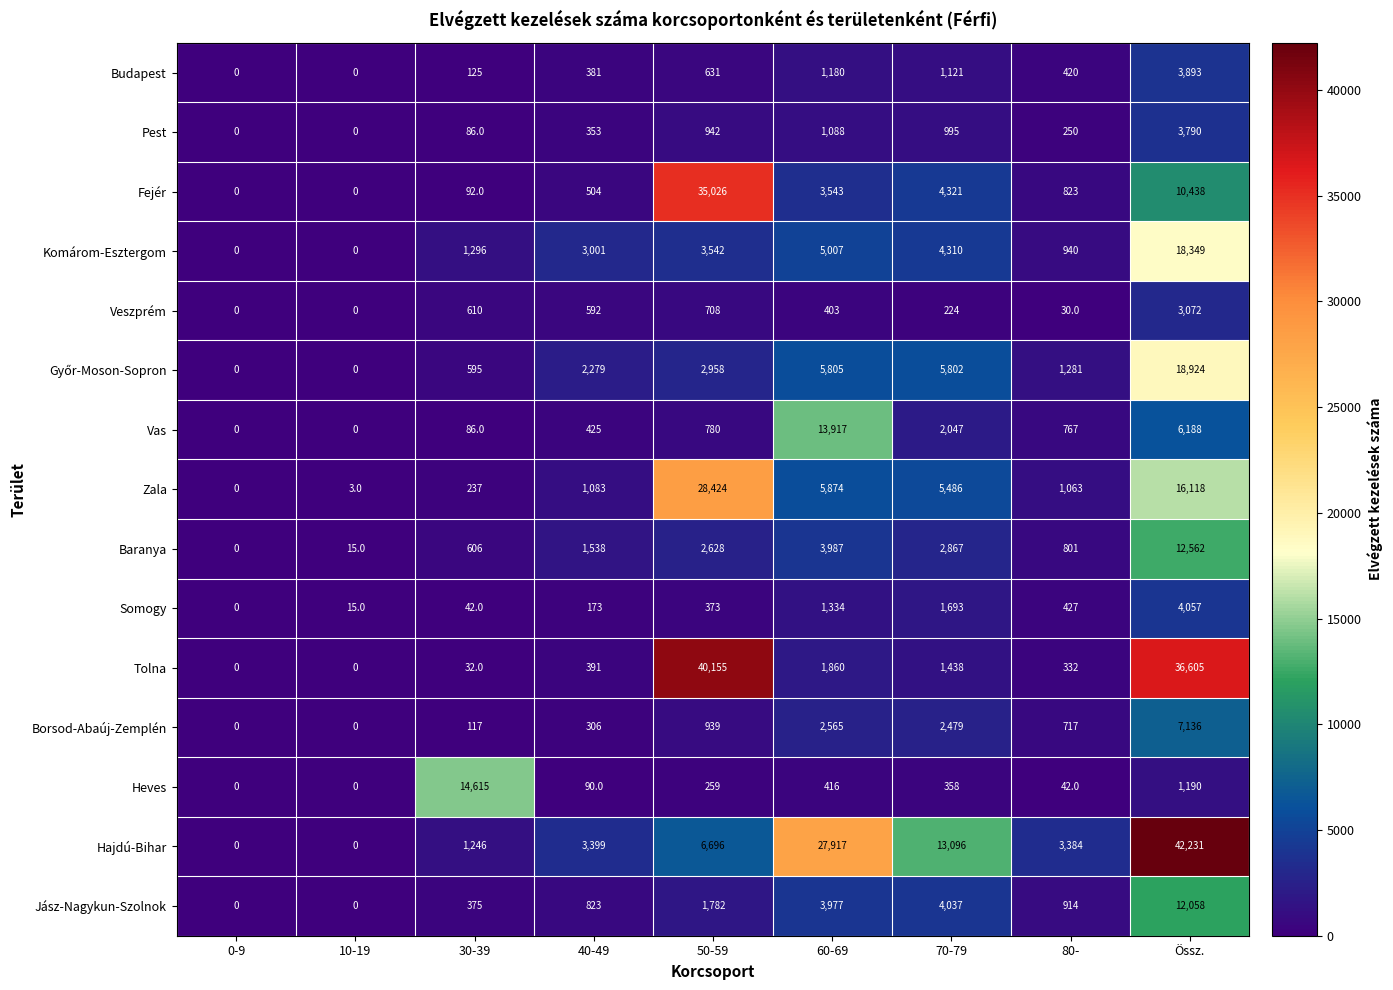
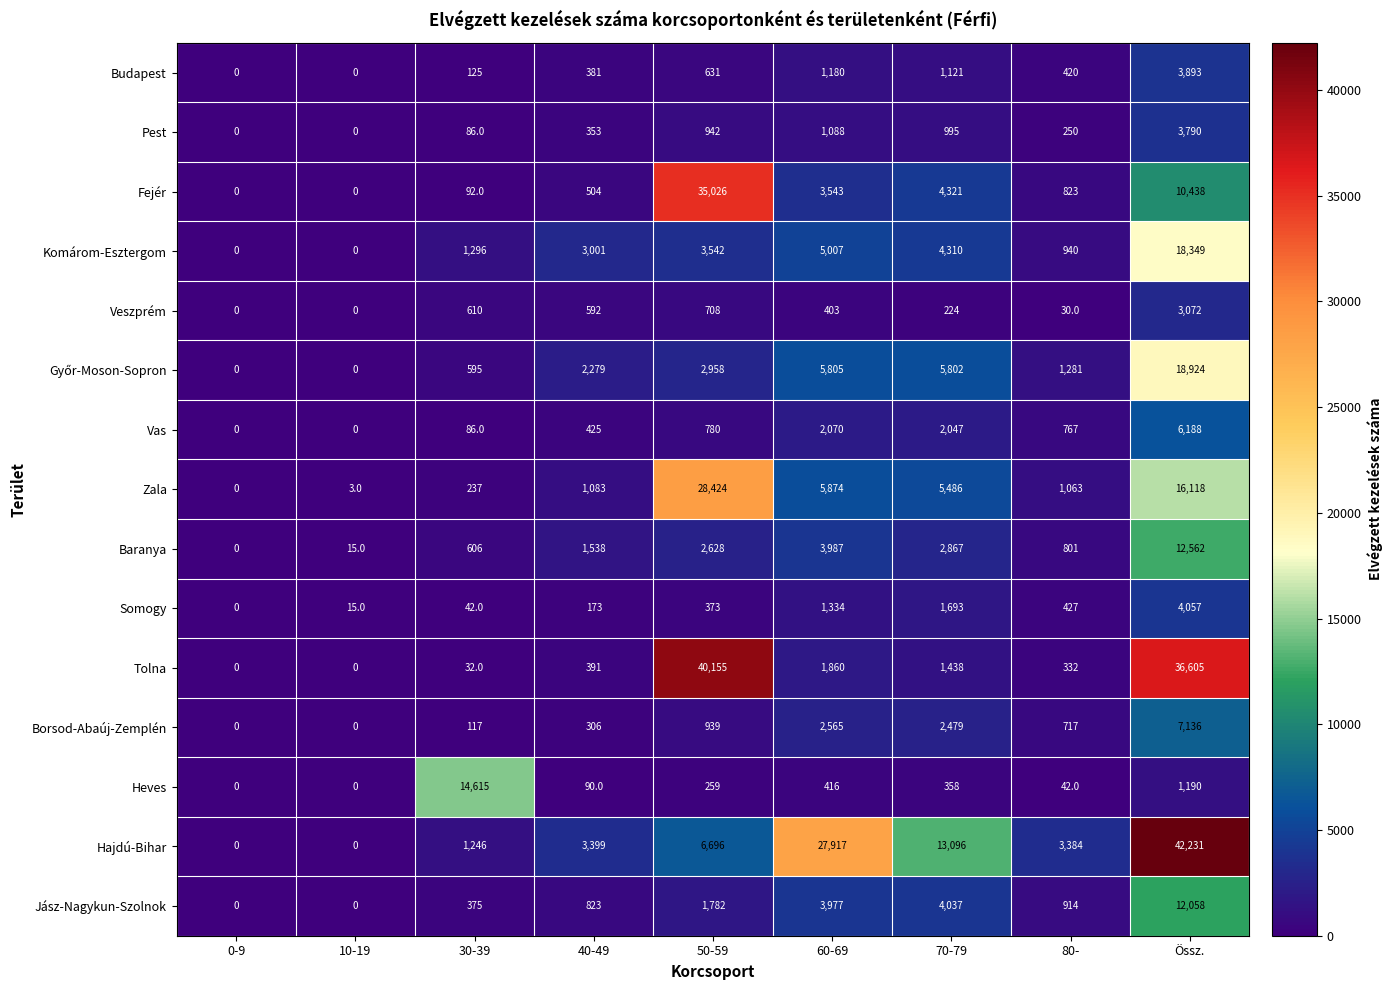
  {
    "Budapest": {
      "0-9": "0",
      "10-19": "0",
      "30-39": "125",
      "40-49": "381",
      "50-59": "631",
      "60-69": "1,180",
      "70-79": "1,121",
      "80-": "420",
      "Össz.": "3,893"
    },
    "Pest": {
      "0-9": "0",
      "10-19": "0",
      "30-39": "86.0",
      "40-49": "353",
      "50-59": "942",
      "60-69": "1,088",
      "70-79": "995",
      "80-": "250",
      "Össz.": "3,790"
    },
    "Fejér": {
      "0-9": "0",
      "10-19": "0",
      "30-39": "92.0",
      "40-49": "504",
      "50-59": "35,026",
      "60-69": "3,543",
      "70-79": "4,321",
      "80-": "823",
      "Össz.": "10,438"
    },
    "Komárom-Esztergom": {
      "0-9": "0",
      "10-19": "0",
      "30-39": "1,296",
      "40-49": "3,001",
      "50-59": "3,542",
      "60-69": "5,007",
      "70-79": "4,310",
      "80-": "940",
      "Össz.": "18,349"
    },
    "Veszprém": {
      "0-9": "0",
      "10-19": "0",
      "30-39": "610",
      "40-49": "592",
      "50-59": "708",
      "60-69": "403",
      "70-79": "224",
      "80-": "30.0",
      "Össz.": "3,072"
    },
    "Győr-Moson-Sopron": {
      "0-9": "0",
      "10-19": "0",
      "30-39": "595",
      "40-49": "2,279",
      "50-59": "2,958",
      "60-69": "5,805",
      "70-79": "5,802",
      "80-": "1,281",
      "Össz.": "18,924"
    },
    "Vas": {
      "0-9": "0",
      "10-19": "0",
      "30-39": "86.0",
      "40-49": "425",
      "50-59": "780",
-     "60-69": "13,917",
+     "60-69": "2,070",
      "70-79": "2,047",
      "80-": "767",
      "Össz.": "6,188"
    },
    "Zala": {
      "0-9": "0",
      "10-19": "3.0",
      "30-39": "237",
      "40-49": "1,083",
      "50-59": "28,424",
      "60-69": "5,874",
      "70-79": "5,486",
      "80-": "1,063",
      "Össz.": "16,118"
    },
    "Baranya": {
      "0-9": "0",
      "10-19": "15.0",
      "30-39": "606",
      "40-49": "1,538",
      "50-59": "2,628",
      "60-69": "3,987",
      "70-79": "2,867",
      "80-": "801",
      "Össz.": "12,562"
    },
    "Somogy": {
      "0-9": "0",
      "10-19": "15.0",
      "30-39": "42.0",
      "40-49": "173",
      "50-59": "373",
      "60-69": "1,334",
      "70-79": "1,693",
      "80-": "427",
      "Össz.": "4,057"
    },
    "Tolna": {
      "0-9": "0",
      "10-19": "0",
      "30-39": "32.0",
      "40-49": "391",
      "50-59": "40,155",
      "60-69": "1,860",
      "70-79": "1,438",
      "80-": "332",
      "Össz.": "36,605"
    },
    "Borsod-Abaúj-Zemplén": {
      "0-9": "0",
      "10-19": "0",
      "30-39": "117",
      "40-49": "306",
      "50-59": "939",
      "60-69": "2,565",
      "70-79": "2,479",
      "80-": "717",
      "Össz.": "7,136"
    },
    "Heves": {
      "0-9": "0",
      "10-19": "0",
      "30-39": "14,615",
      "40-49": "90.0",
      "50-59": "259",
      "60-69": "416",
      "70-79": "358",
      "80-": "42.0",
      "Össz.": "1,190"
    },
    "Hajdú-Bihar": {
      "0-9": "0",
      "10-19": "0",
      "30-39": "1,246",
      "40-49": "3,399",
      "50-59": "6,696",
      "60-69": "27,917",
      "70-79": "13,096",
      "80-": "3,384",
      "Össz.": "42,231"
    },
    "Jász-Nagykun-Szolnok": {
      "0-9": "0",
      "10-19": "0",
      "30-39": "375",
      "40-49": "823",
      "50-59": "1,782",
      "60-69": "3,977",
      "70-79": "4,037",
      "80-": "914",
      "Össz.": "12,058"
    }
  }
